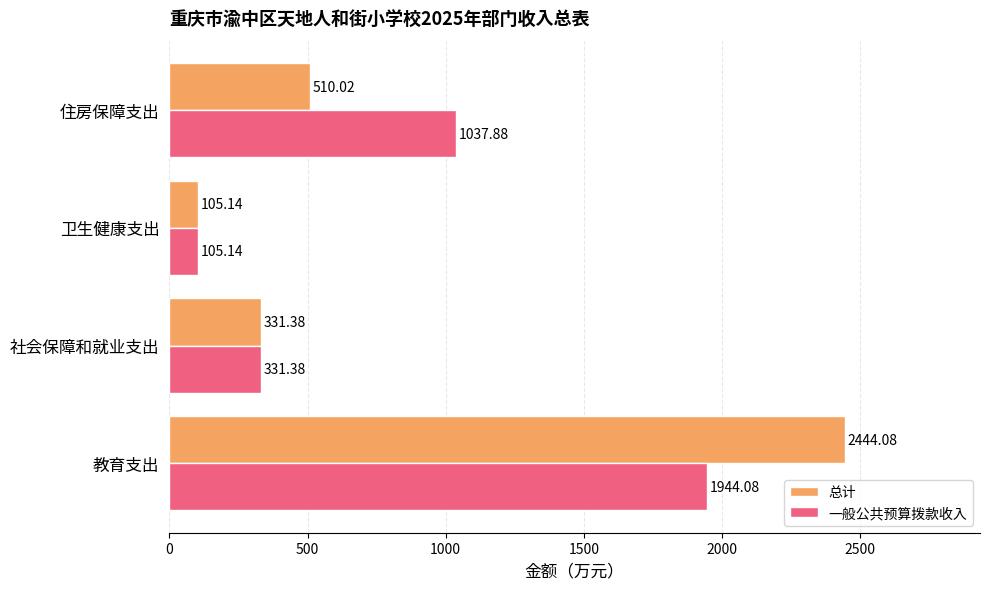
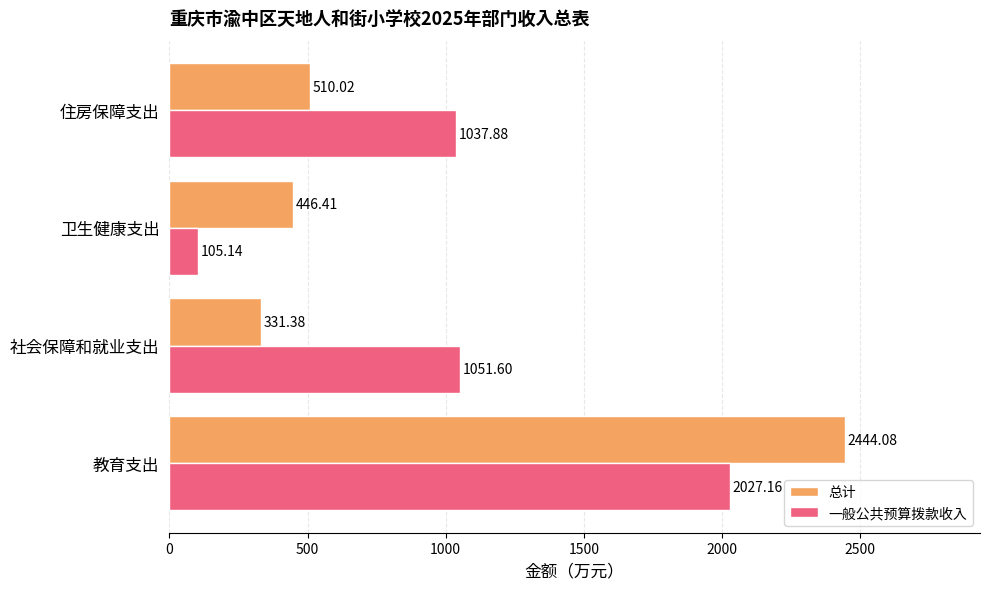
  {
    "总计": {
      "住房保障支出": 510.02,
-     "卫生健康支出": 105.14,
+     "卫生健康支出": 446.41,
      "社会保障和就业支出": 331.38,
      "教育支出": 2444.08
    },
    "一般公共预算拨款收入": {
      "住房保障支出": 1037.88,
      "卫生健康支出": 105.14,
-     "社会保障和就业支出": 331.38,
-     "教育支出": 1944.08
+     "社会保障和就业支出": 1051.60,
+     "教育支出": 2027.16
    }
  }
